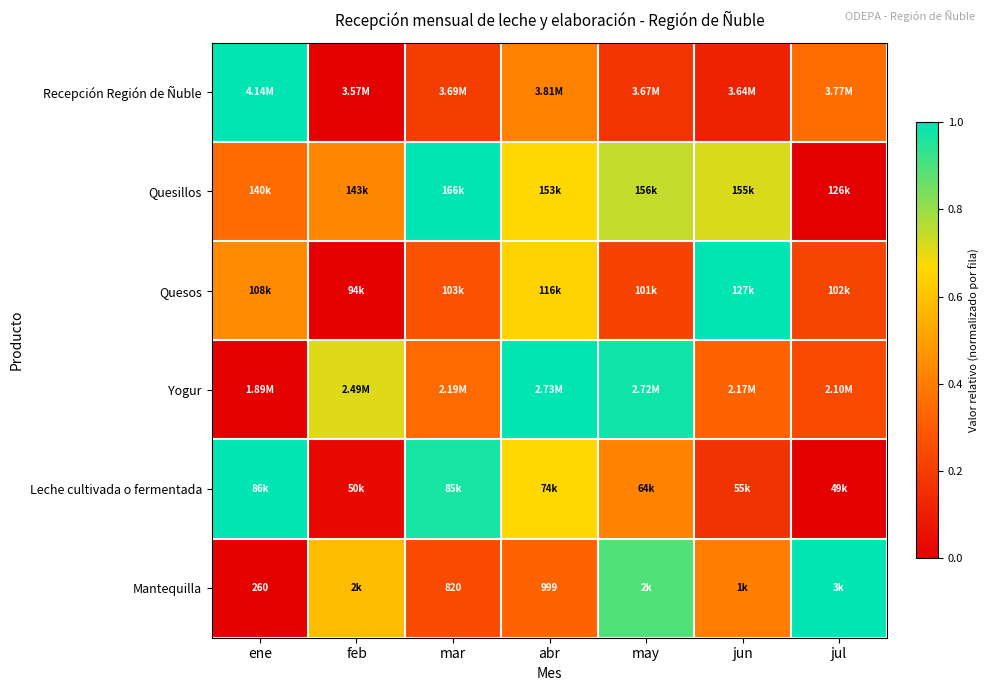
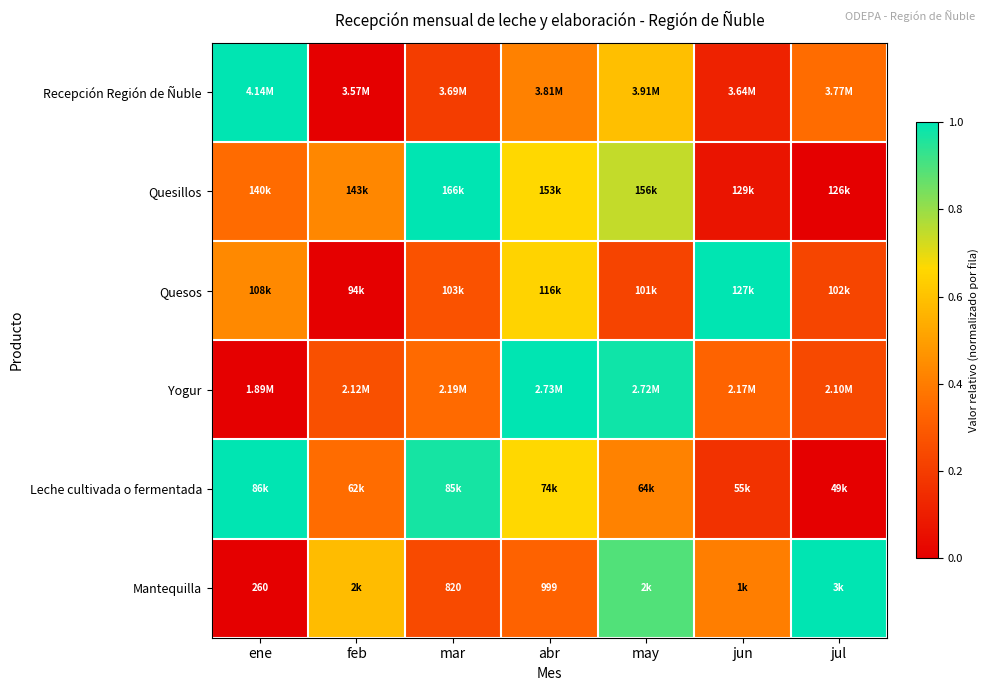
  {
    "Recepción Región de Ñuble": {
      "ene": "4.14M",
      "feb": "3.57M",
      "mar": "3.69M",
      "abr": "3.81M",
-     "may": "3.67M",
+     "may": "3.91M",
      "jun": "3.64M",
      "jul": "3.77M"
    },
    "Quesillos": {
      "ene": "140k",
      "feb": "143k",
      "mar": "166k",
      "abr": "153k",
      "may": "156k",
-     "jun": "155k",
+     "jun": "129k",
      "jul": "126k"
    },
    "Quesos": {
      "ene": "108k",
      "feb": "94k",
      "mar": "103k",
      "abr": "116k",
      "may": "101k",
      "jun": "127k",
      "jul": "102k"
    },
    "Yogur": {
      "ene": "1.89M",
-     "feb": "2.49M",
+     "feb": "2.12M",
      "mar": "2.19M",
      "abr": "2.73M",
      "may": "2.72M",
      "jun": "2.17M",
      "jul": "2.10M"
    },
    "Leche cultivada o fermentada": {
      "ene": "86k",
-     "feb": "50k",
+     "feb": "62k",
      "mar": "85k",
      "abr": "74k",
      "may": "64k",
      "jun": "55k",
      "jul": "49k"
    },
    "Mantequilla": {
      "ene": "260",
      "feb": "2k",
      "mar": "820",
      "abr": "999",
      "may": "2k",
      "jun": "1k",
      "jul": "3k"
    }
  }
